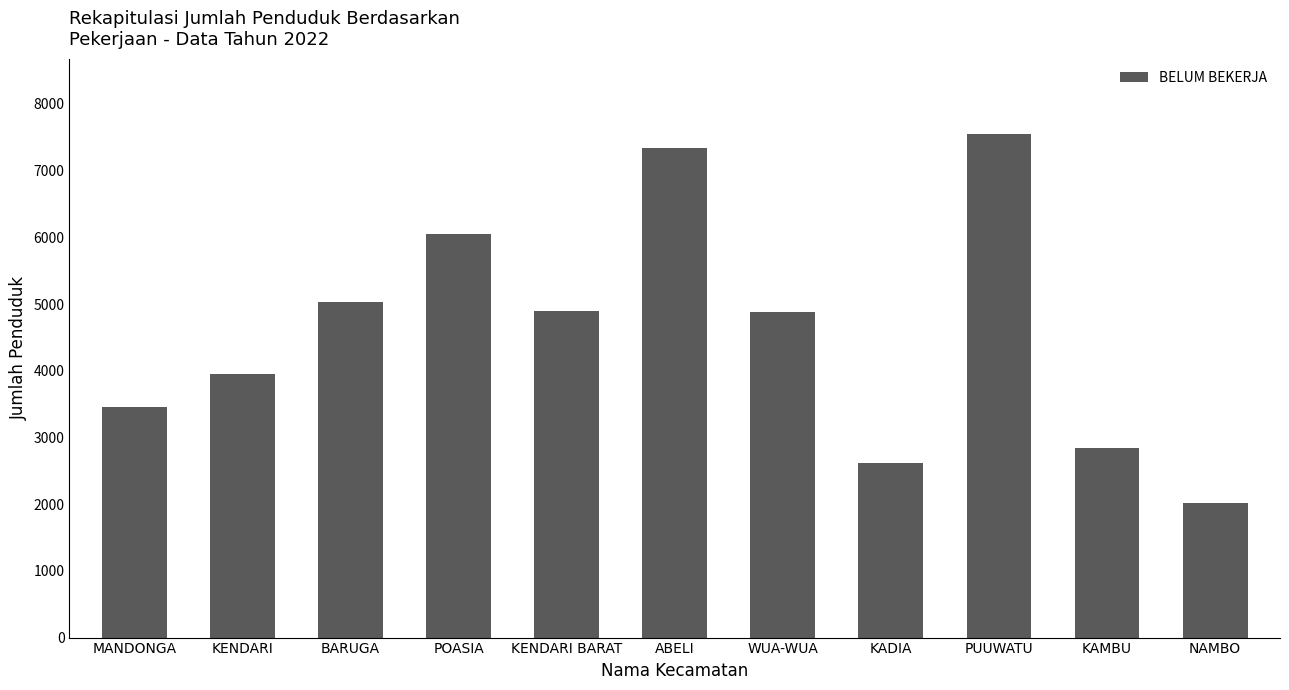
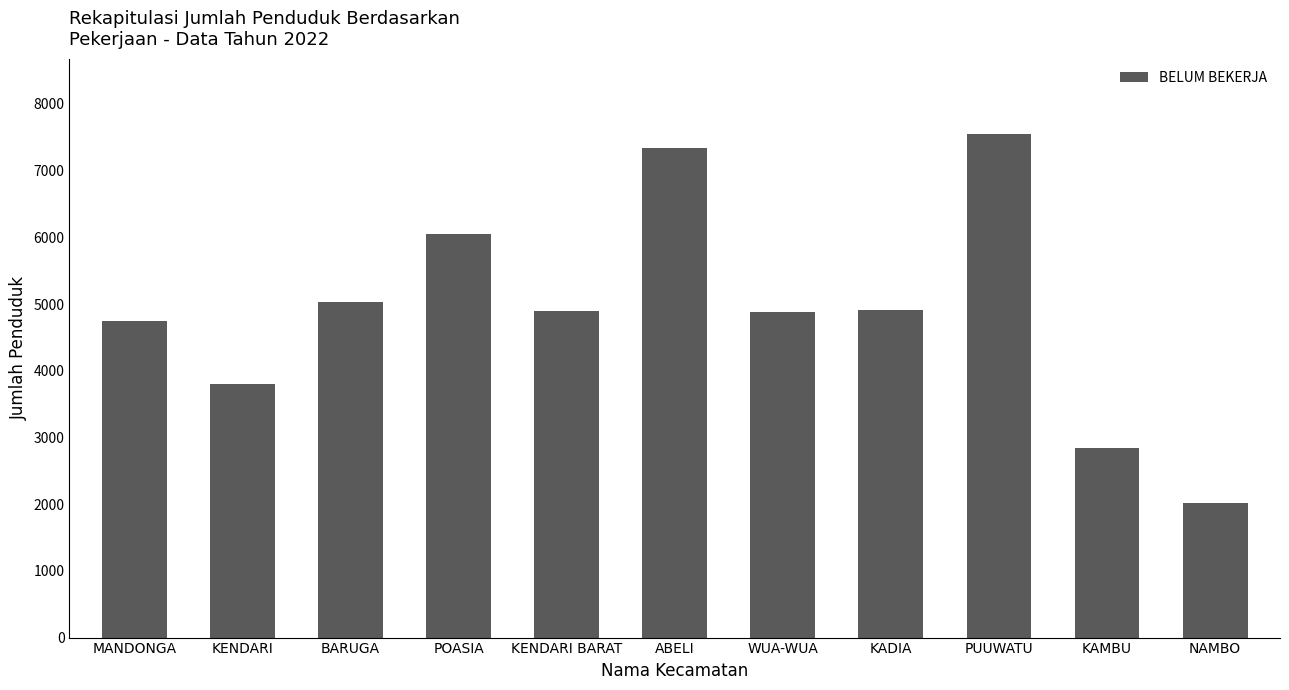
  {
-   "MANDONGA": 3500,
-   "KENDARI": 4000,
+   "MANDONGA": 4700,
+   "KENDARI": 3800,
    "BARUGA": 5000,
    "POASIA": 6100,
    "KENDARI BARAT": 4900,
    "ABELI": 7300,
    "WUA-WUA": 4900,
-   "KADIA": 2600,
+   "KADIA": 4900,
    "PUUWATU": 7500,
    "KAMBU": 2800,
    "NAMBO": 2000
  }
